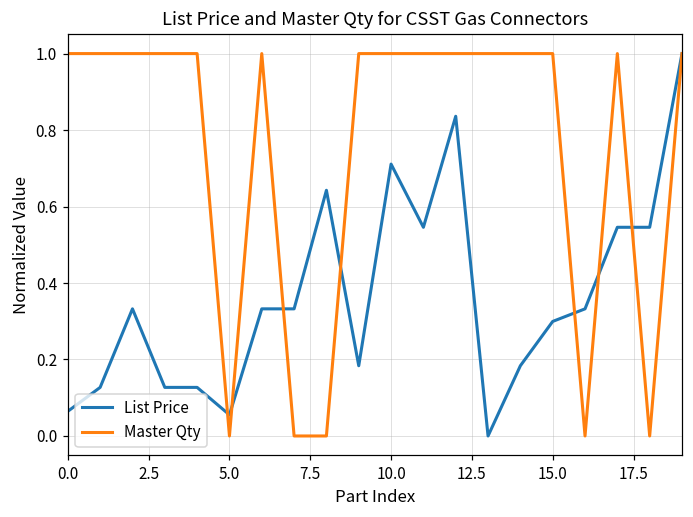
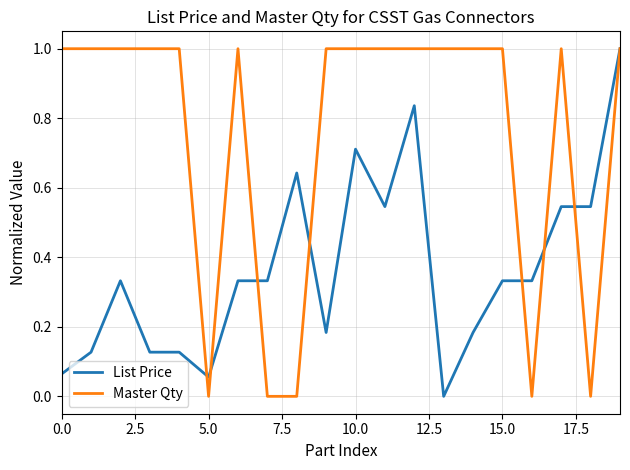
  {
    "List Price": {
      "0.0": 0.06,
      "5.0": 0.06,
      "10.0": 0.71,
-     "15.0": 0.30
+     "15.0": 0.33
    },
    "Master Qty": {
      "0.0": 1.00,
      "5.0": 0.00,
      "10.0": 1.00,
      "15.0": 1.00
    }
  }
